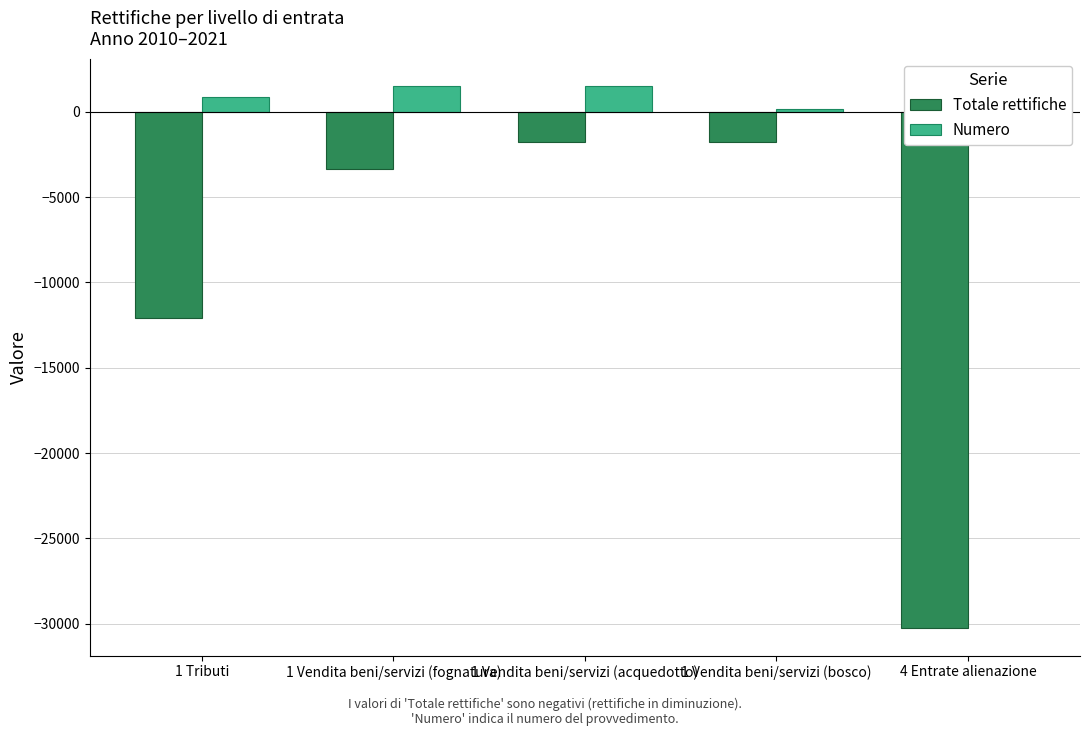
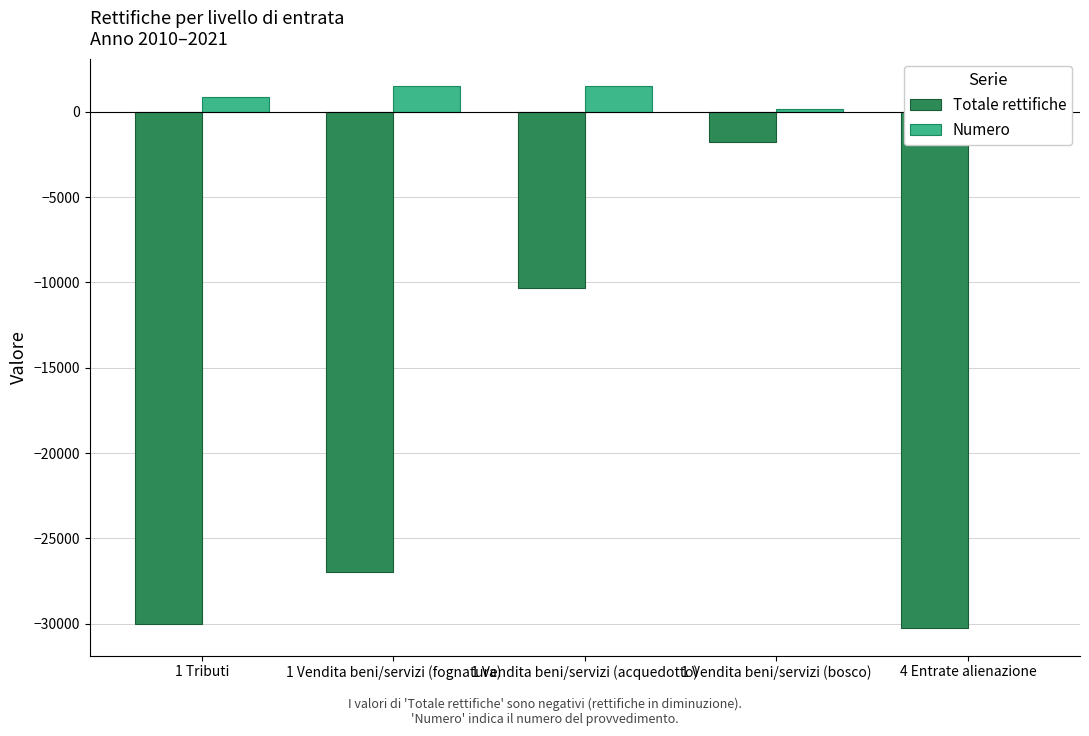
  {
    "Totale rettifiche": {
-     "1 Tributi": -12100,
-     "1 Vendita beni/servizi (fognatura)": -3300,
-     "1 Vendita beni/servizi (acquedotto)": -1800,
+     "1 Tributi": -30000,
+     "1 Vendita beni/servizi (fognatura)": -27000,
+     "1 Vendita beni/servizi (acquedotto)": -10300,
      "1 Vendita beni/servizi (bosco)": -1800,
      "4 Entrate alienazione": -30300
    },
    "Numero": {
      "1 Tributi": 800,
      "1 Vendita beni/servizi (fognatura)": 1500,
      "1 Vendita beni/servizi (acquedotto)": 1500,
      "1 Vendita beni/servizi (bosco)": 200
    }
  }
